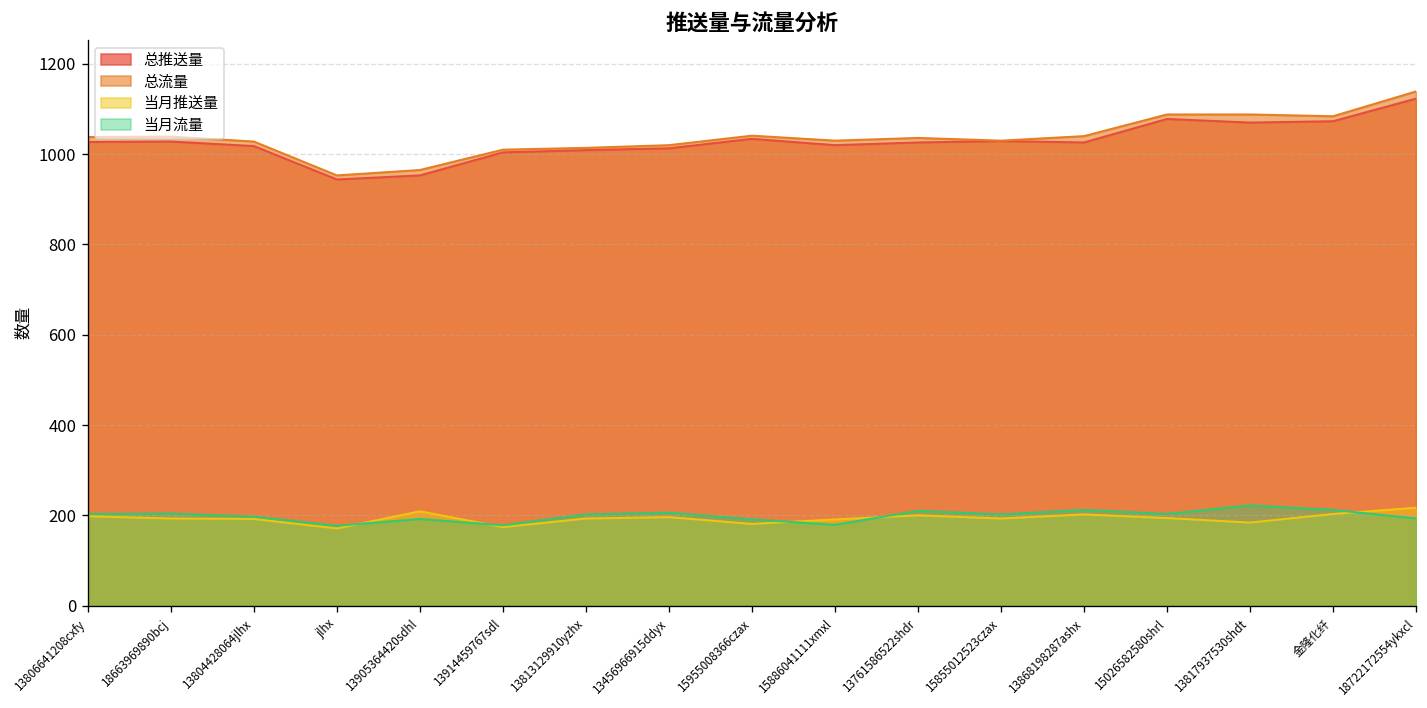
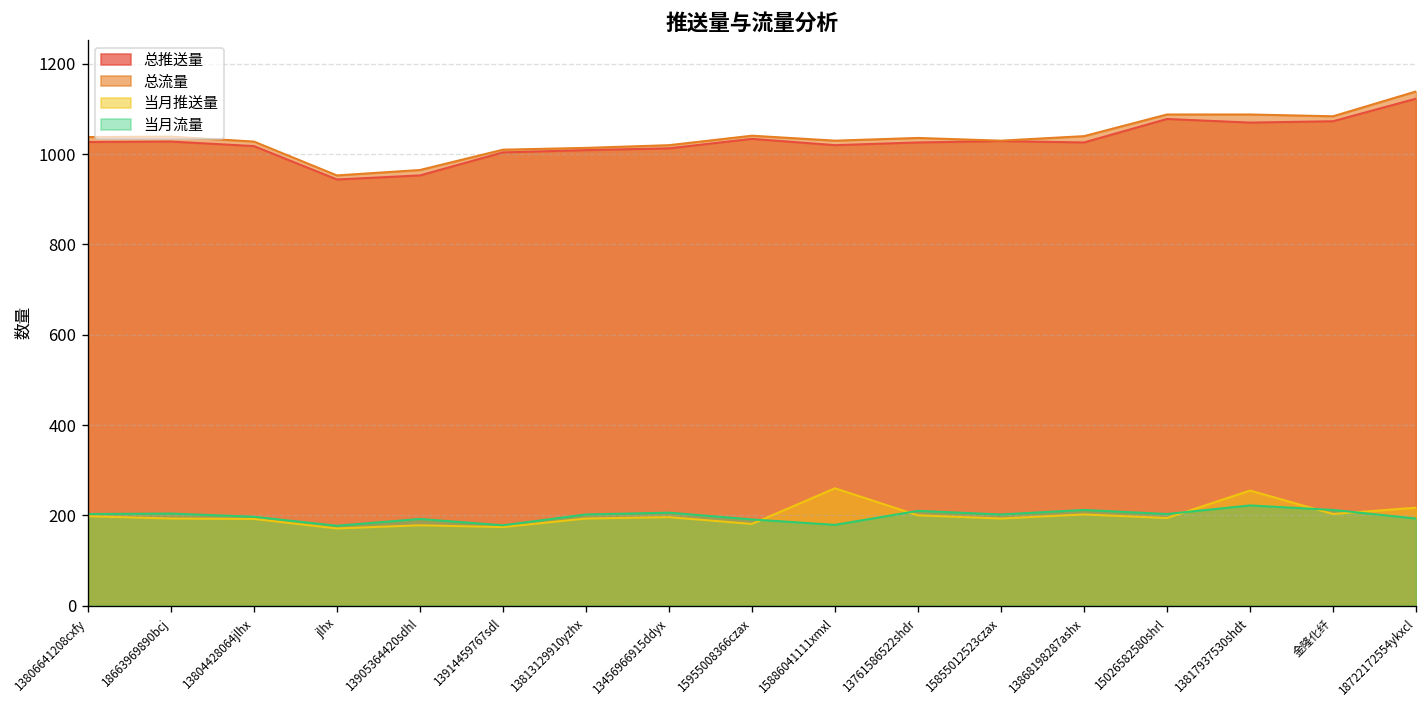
  {
    "当月推送量": {
      "18663969890bcj": 190,
-     "13905364420sdhl": 210,
+     "13905364420sdhl": 180,
      "13813129910yzhx": 190,
      "13456966915ddyx": 200,
      "15955008366czax": 180,
-     "15886041111xmxl": 190,
+     "15886041111xmxl": 260,
      "13761586522shdr": 200,
      "15855012523czax": 190,
      "13868198287ashx": 200,
      "15026582580shrl": 190,
-     "13817937530shdt": 180,
+     "13817937530shdt": 260,
      "金隆化纤": 200,
      "18722172554ykxcl": 220
    },
    "当月流量": {
      "18663969890bcj": 200,
      "13905364420sdhl": 190,
      "13813129910yzhx": 200,
      "13456966915ddyx": 210,
      "15955008366czax": 190,
      "15886041111xmxl": 180,
      "13761586522shdr": 210,
      "15855012523czax": 200,
      "13868198287ashx": 210,
      "15026582580shrl": 200,
      "13817937530shdt": 220,
      "金隆化纤": 210,
      "18722172554ykxcl": 190
    }
  }
